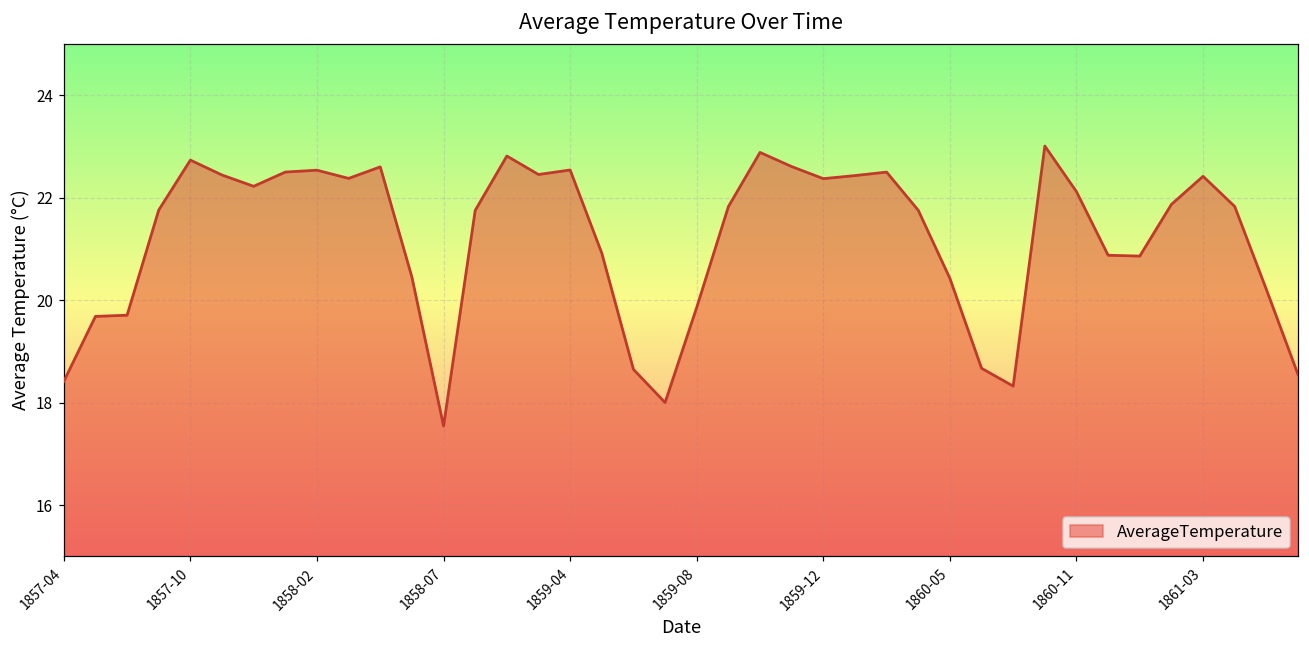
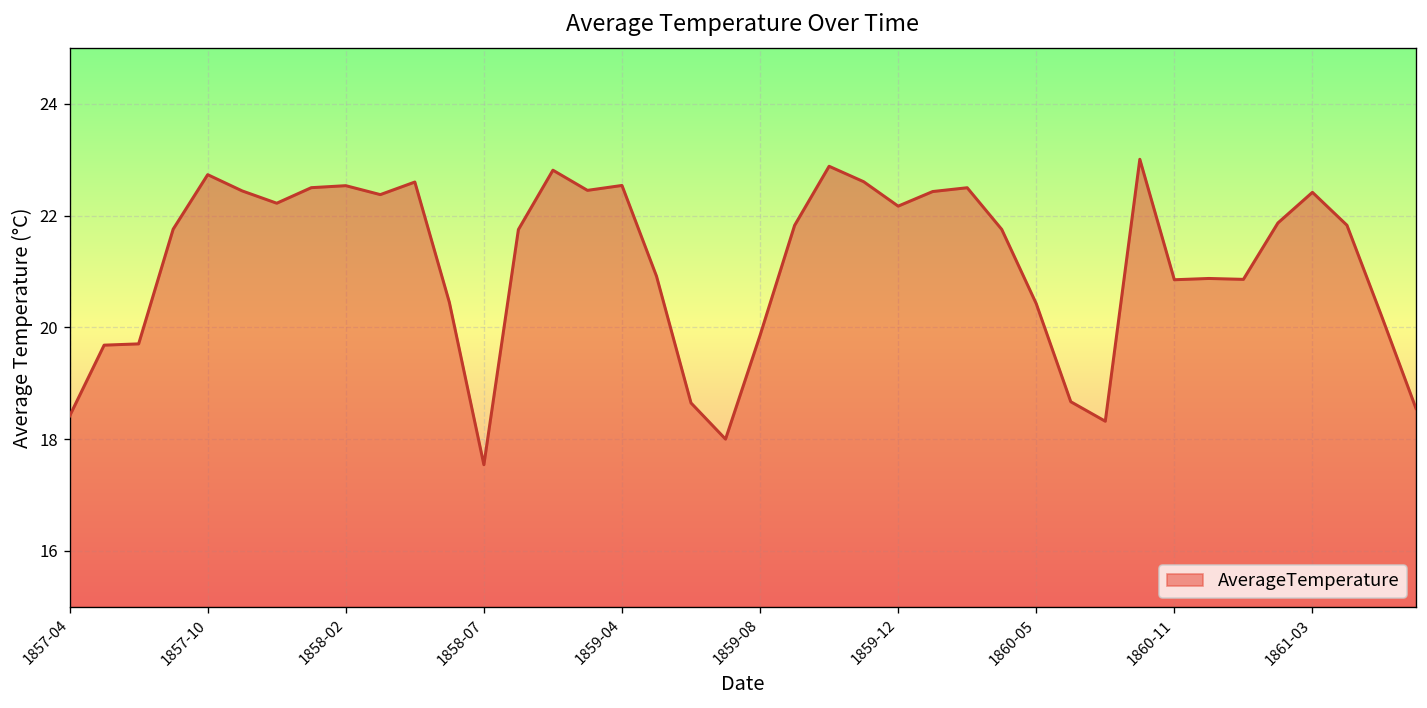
  {
    "1857-04": 18.4,
    "1857-10": 22.7,
    "1858-02": 22.5,
    "1858-07": 17.5,
    "1859-04": 22.5,
    "1859-08": 19.9,
-   "1859-12": 22.4,
+   "1859-12": 22.2,
    "1860-05": 20.4,
-   "1860-11": 22.1,
+   "1860-11": 20.9,
    "1861-03": 22.4
  }
